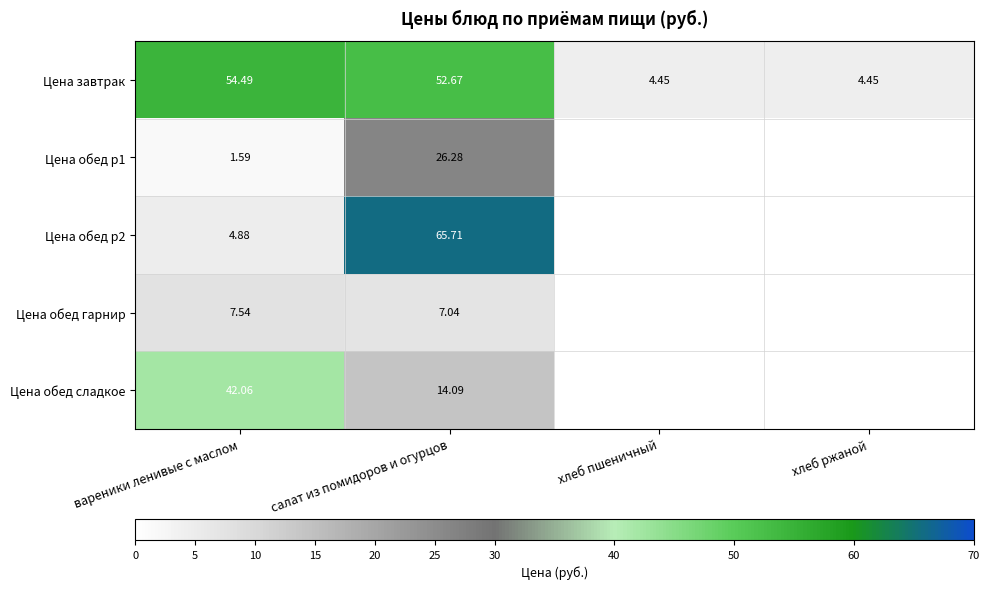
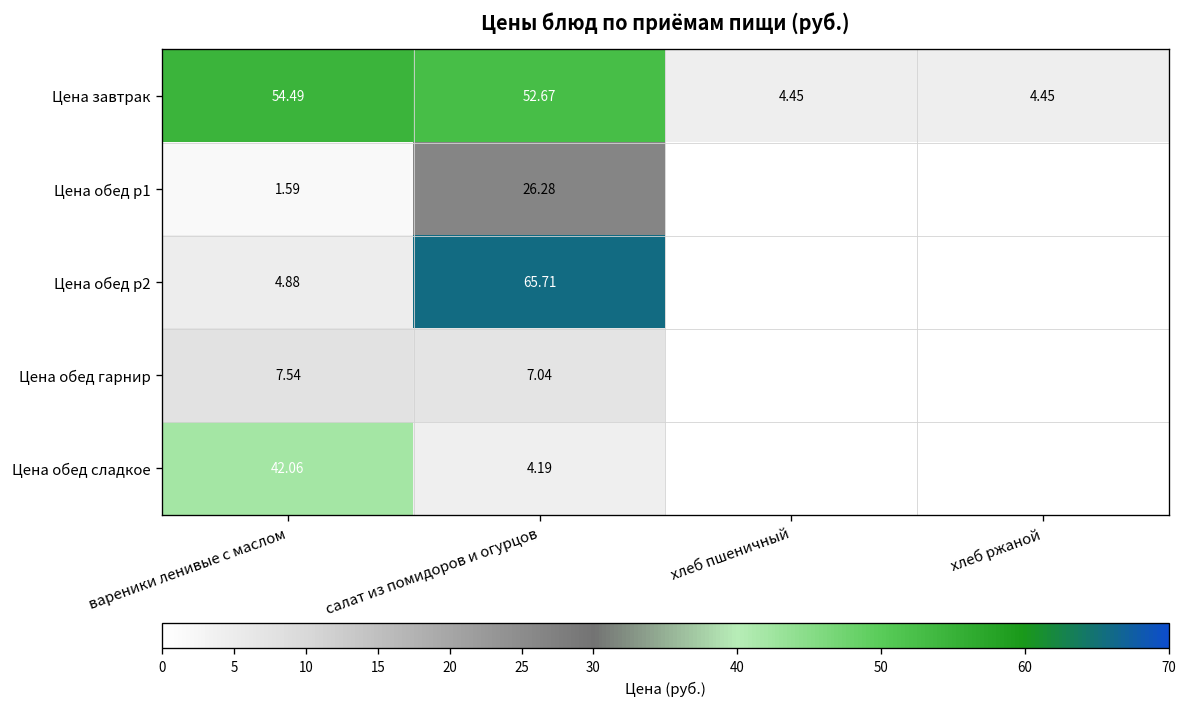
  {
    "Цена завтрак": {
      "вареники ленивые с маслом": 54.49,
      "салат из помидоров и огурцов": 52.67,
      "хлеб пшеничный": 4.45,
      "хлеб ржаной": 4.45
    },
    "Цена обед р1": {
      "вареники ленивые с маслом": 1.59,
      "салат из помидоров и огурцов": 26.28
    },
    "Цена обед р2": {
      "вареники ленивые с маслом": 4.88,
      "салат из помидоров и огурцов": 65.71
    },
    "Цена обед гарнир": {
      "вареники ленивые с маслом": 7.54,
      "салат из помидоров и огурцов": 7.04
    },
    "Цена обед сладкое": {
      "вареники ленивые с маслом": 42.06,
-     "салат из помидоров и огурцов": 14.09
+     "салат из помидоров и огурцов": 4.19
    }
  }
